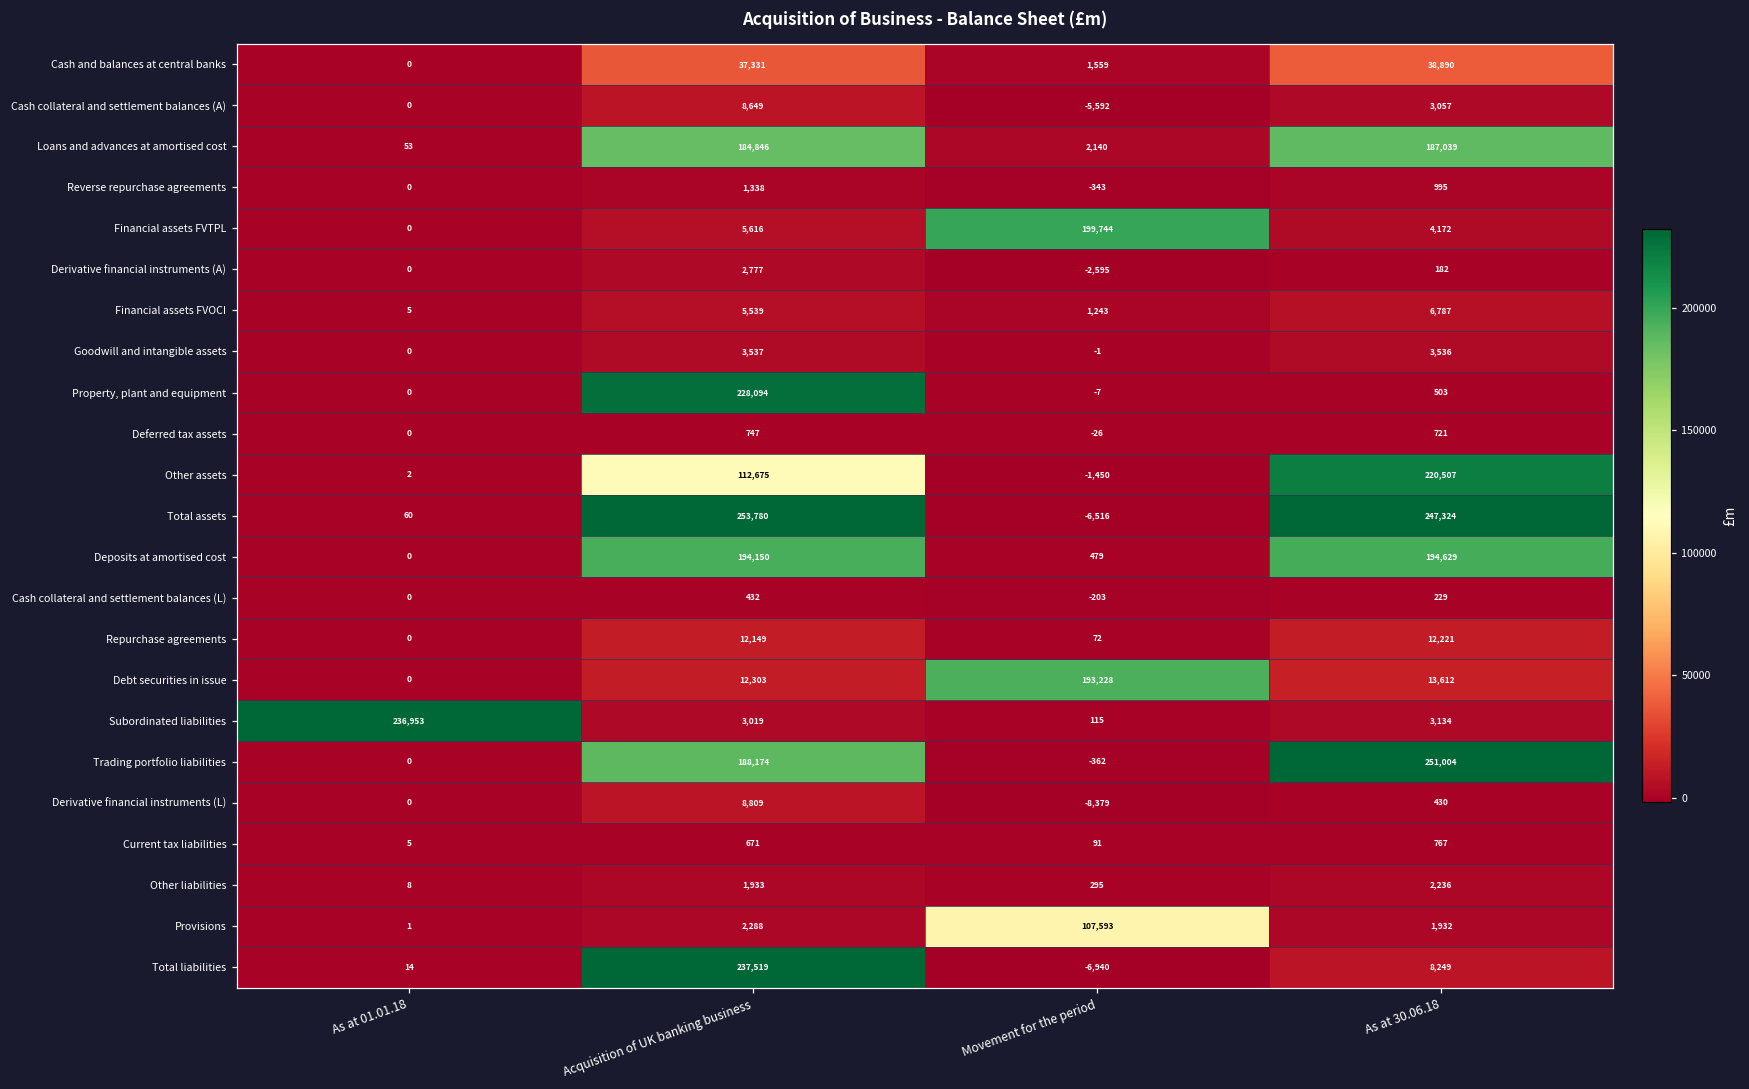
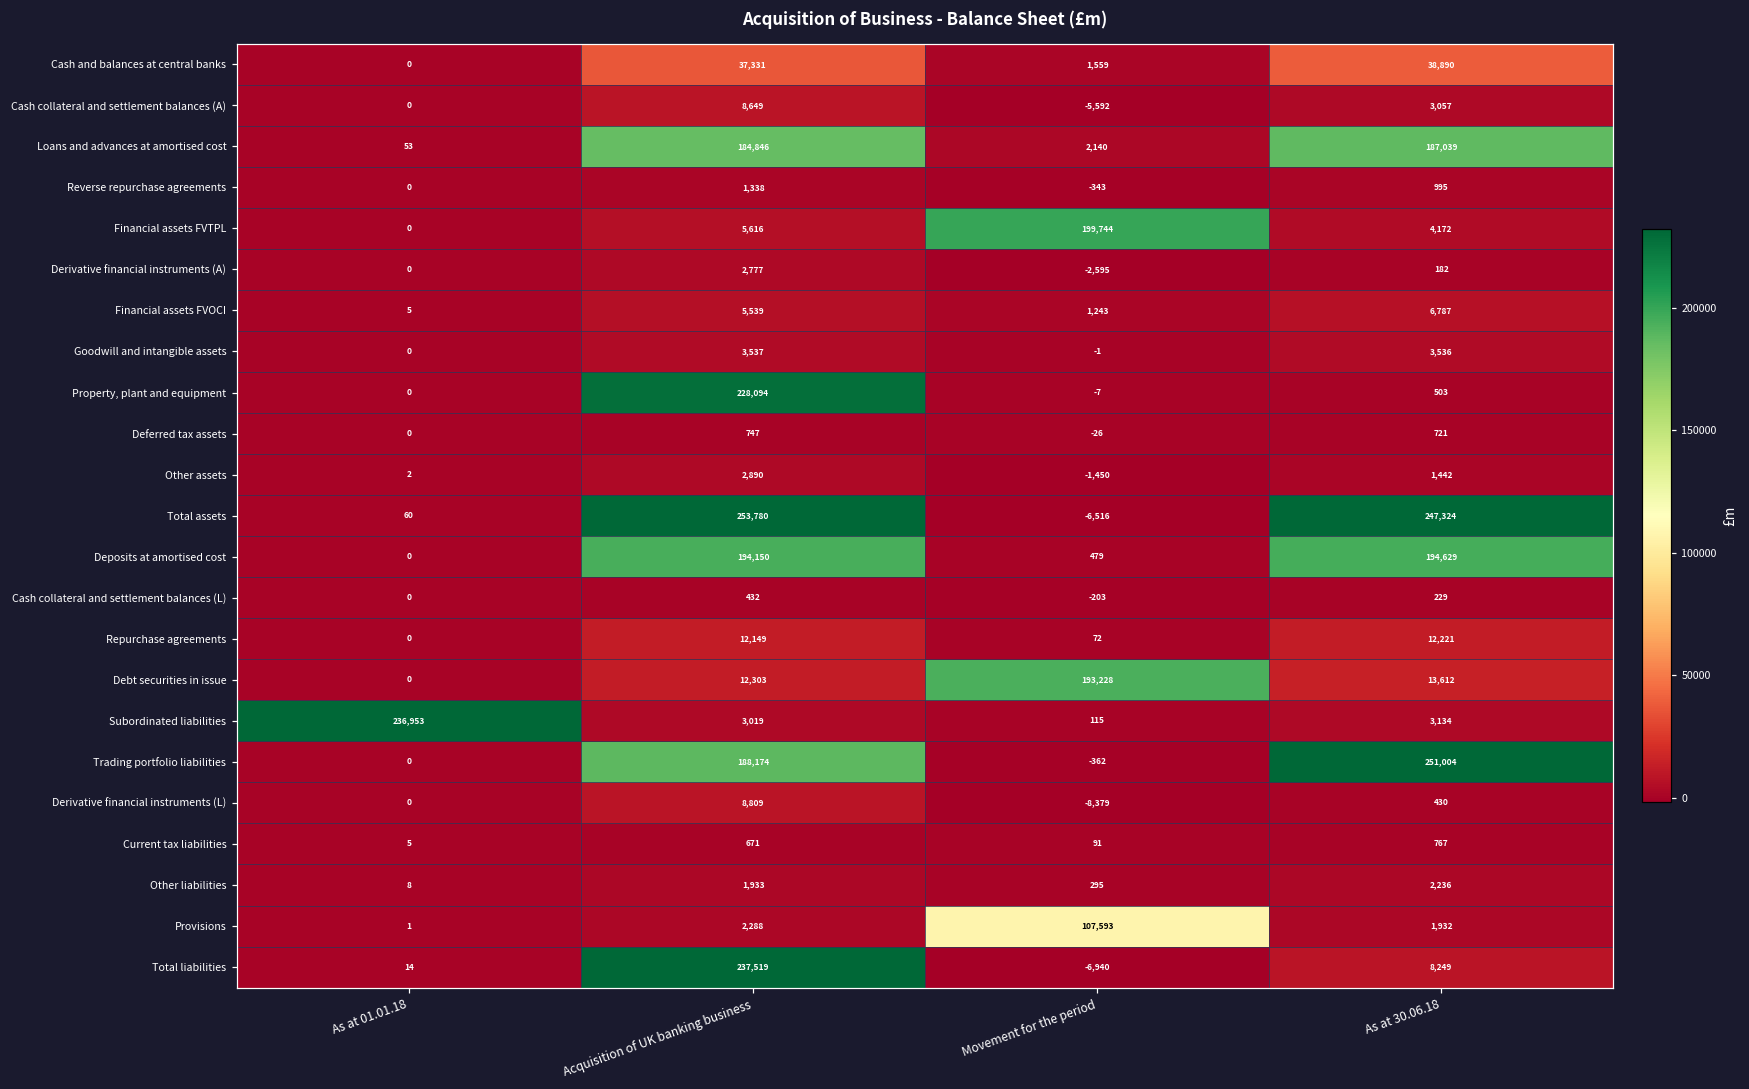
  {
    "Cash and balances at central banks": {
      "As at 01.01.18": "0",
      "Acquisition of UK banking business": "37,331",
      "Movement for the period": "1,559",
      "As at 30.06.18": "38,890"
    },
    "Cash collateral and settlement balances (A)": {
      "As at 01.01.18": "0",
      "Acquisition of UK banking business": "8,649",
      "Movement for the period": "-5,592",
      "As at 30.06.18": "3,057"
    },
    "Loans and advances at amortised cost": {
      "As at 01.01.18": "53",
      "Acquisition of UK banking business": "184,846",
      "Movement for the period": "2,140",
      "As at 30.06.18": "187,039"
    },
    "Reverse repurchase agreements": {
      "As at 01.01.18": "0",
      "Acquisition of UK banking business": "1,338",
      "Movement for the period": "-343",
      "As at 30.06.18": "995"
    },
    "Financial assets FVTPL": {
      "As at 01.01.18": "0",
      "Acquisition of UK banking business": "5,616",
      "Movement for the period": "199,744",
      "As at 30.06.18": "4,172"
    },
    "Derivative financial instruments (A)": {
      "As at 01.01.18": "0",
      "Acquisition of UK banking business": "2,777",
      "Movement for the period": "-2,595",
      "As at 30.06.18": "182"
    },
    "Financial assets FVOCI": {
      "As at 01.01.18": "5",
      "Acquisition of UK banking business": "5,539",
      "Movement for the period": "1,243",
      "As at 30.06.18": "6,787"
    },
    "Goodwill and intangible assets": {
      "As at 01.01.18": "0",
      "Acquisition of UK banking business": "3,537",
      "Movement for the period": "-1",
      "As at 30.06.18": "3,536"
    },
    "Property, plant and equipment": {
      "As at 01.01.18": "0",
      "Acquisition of UK banking business": "228,094",
      "Movement for the period": "-7",
      "As at 30.06.18": "503"
    },
    "Deferred tax assets": {
      "As at 01.01.18": "0",
      "Acquisition of UK banking business": "747",
      "Movement for the period": "-26",
      "As at 30.06.18": "721"
    },
    "Other assets": {
      "As at 01.01.18": "2",
-     "Acquisition of UK banking business": "112,675",
+     "Acquisition of UK banking business": "2,890",
      "Movement for the period": "-1,450",
-     "As at 30.06.18": "220,507"
+     "As at 30.06.18": "1,442"
    },
    "Total assets": {
      "As at 01.01.18": "60",
      "Acquisition of UK banking business": "253,780",
      "Movement for the period": "-6,516",
      "As at 30.06.18": "247,324"
    },
    "Deposits at amortised cost": {
      "As at 01.01.18": "0",
      "Acquisition of UK banking business": "194,150",
      "Movement for the period": "479",
      "As at 30.06.18": "194,629"
    },
    "Cash collateral and settlement balances (L)": {
      "As at 01.01.18": "0",
      "Acquisition of UK banking business": "432",
      "Movement for the period": "-203",
      "As at 30.06.18": "229"
    },
    "Repurchase agreements": {
      "As at 01.01.18": "0",
      "Acquisition of UK banking business": "12,149",
      "Movement for the period": "72",
      "As at 30.06.18": "12,221"
    },
    "Debt securities in issue": {
      "As at 01.01.18": "0",
      "Acquisition of UK banking business": "12,303",
      "Movement for the period": "193,228",
      "As at 30.06.18": "13,612"
    },
    "Subordinated liabilities": {
      "As at 01.01.18": "236,953",
      "Acquisition of UK banking business": "3,019",
      "Movement for the period": "115",
      "As at 30.06.18": "3,134"
    },
    "Trading portfolio liabilities": {
      "As at 01.01.18": "0",
      "Acquisition of UK banking business": "188,174",
      "Movement for the period": "-362",
      "As at 30.06.18": "251,004"
    },
    "Derivative financial instruments (L)": {
      "As at 01.01.18": "0",
      "Acquisition of UK banking business": "8,809",
      "Movement for the period": "-8,379",
      "As at 30.06.18": "430"
    },
    "Current tax liabilities": {
      "As at 01.01.18": "5",
      "Acquisition of UK banking business": "671",
      "Movement for the period": "91",
      "As at 30.06.18": "767"
    },
    "Other liabilities": {
      "As at 01.01.18": "8",
      "Acquisition of UK banking business": "1,933",
      "Movement for the period": "295",
      "As at 30.06.18": "2,236"
    },
    "Provisions": {
      "As at 01.01.18": "1",
      "Acquisition of UK banking business": "2,288",
      "Movement for the period": "107,593",
      "As at 30.06.18": "1,932"
    },
    "Total liabilities": {
      "As at 01.01.18": "14",
      "Acquisition of UK banking business": "237,519",
      "Movement for the period": "-6,940",
      "As at 30.06.18": "8,249"
    }
  }
